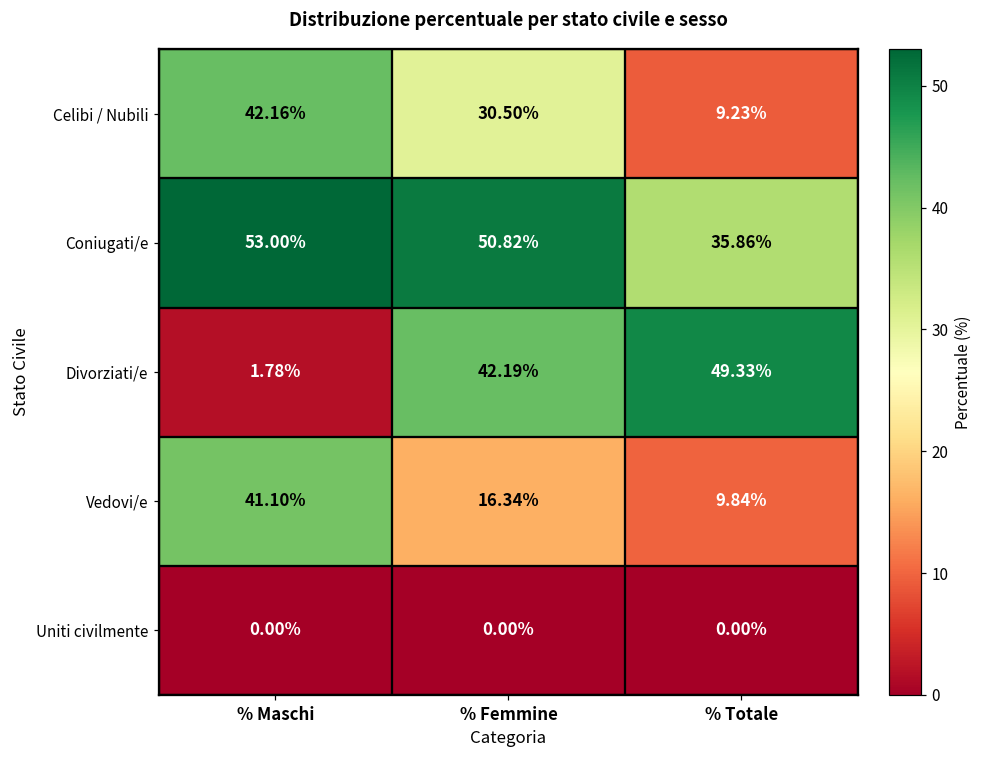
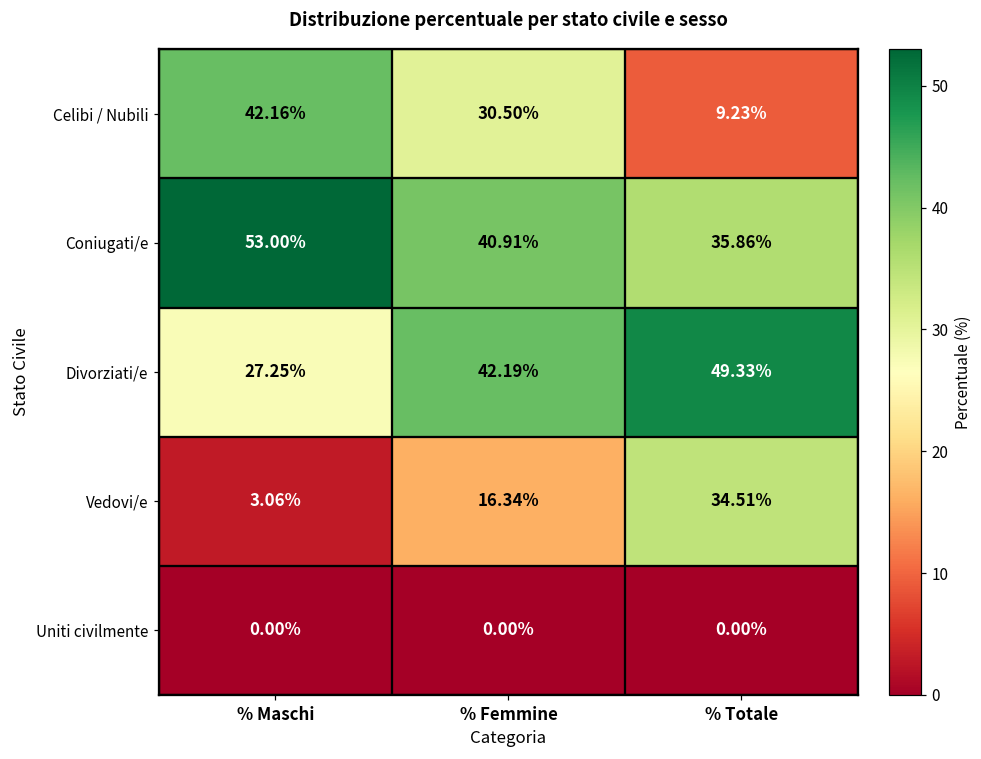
  {
    "Celibi / Nubili": {
      "% Maschi": "42.16%",
      "% Femmine": "30.50%",
      "% Totale": "9.23%"
    },
    "Coniugati/e": {
      "% Maschi": "53.00%",
-     "% Femmine": "50.82%",
+     "% Femmine": "40.91%",
      "% Totale": "35.86%"
    },
    "Divorziati/e": {
-     "% Maschi": "1.78%",
+     "% Maschi": "27.25%",
      "% Femmine": "42.19%",
      "% Totale": "49.33%"
    },
    "Vedovi/e": {
-     "% Maschi": "41.10%",
+     "% Maschi": "3.06%",
      "% Femmine": "16.34%",
-     "% Totale": "9.84%"
+     "% Totale": "34.51%"
    },
    "Uniti civilmente": {
      "% Maschi": "0.00%",
      "% Femmine": "0.00%",
      "% Totale": "0.00%"
    }
  }
